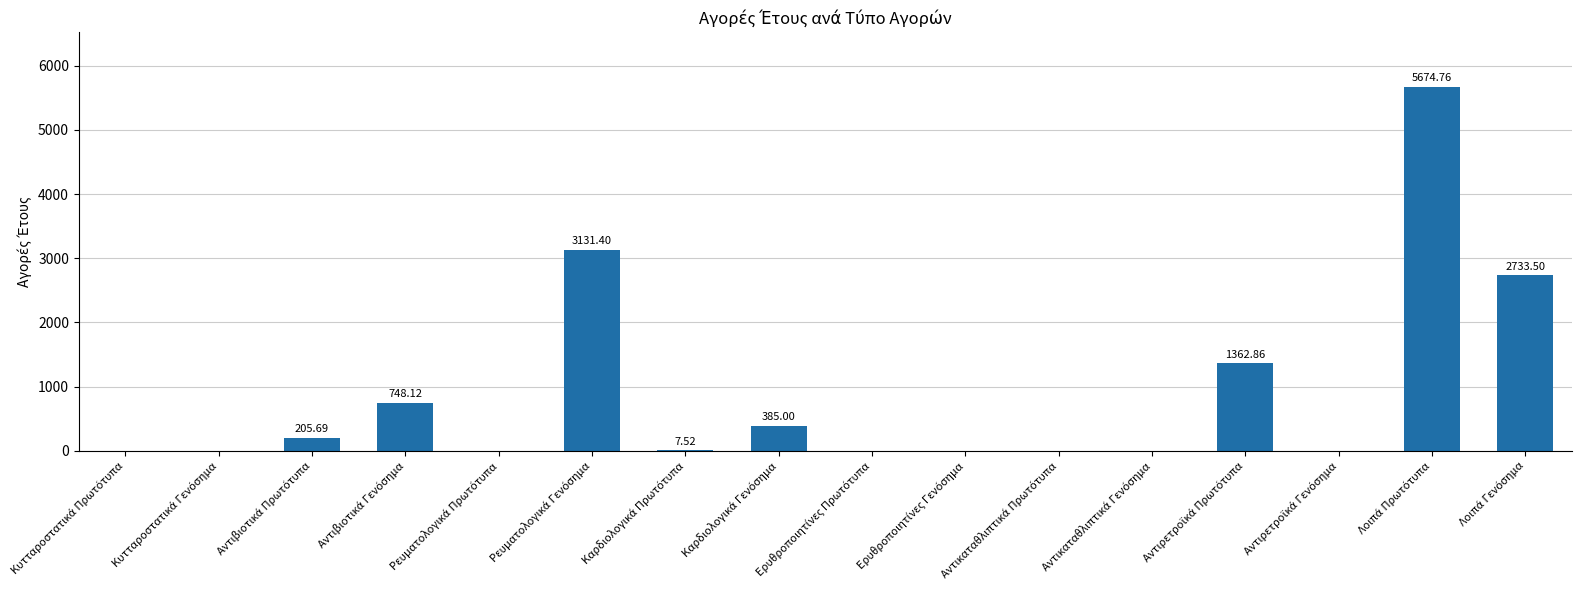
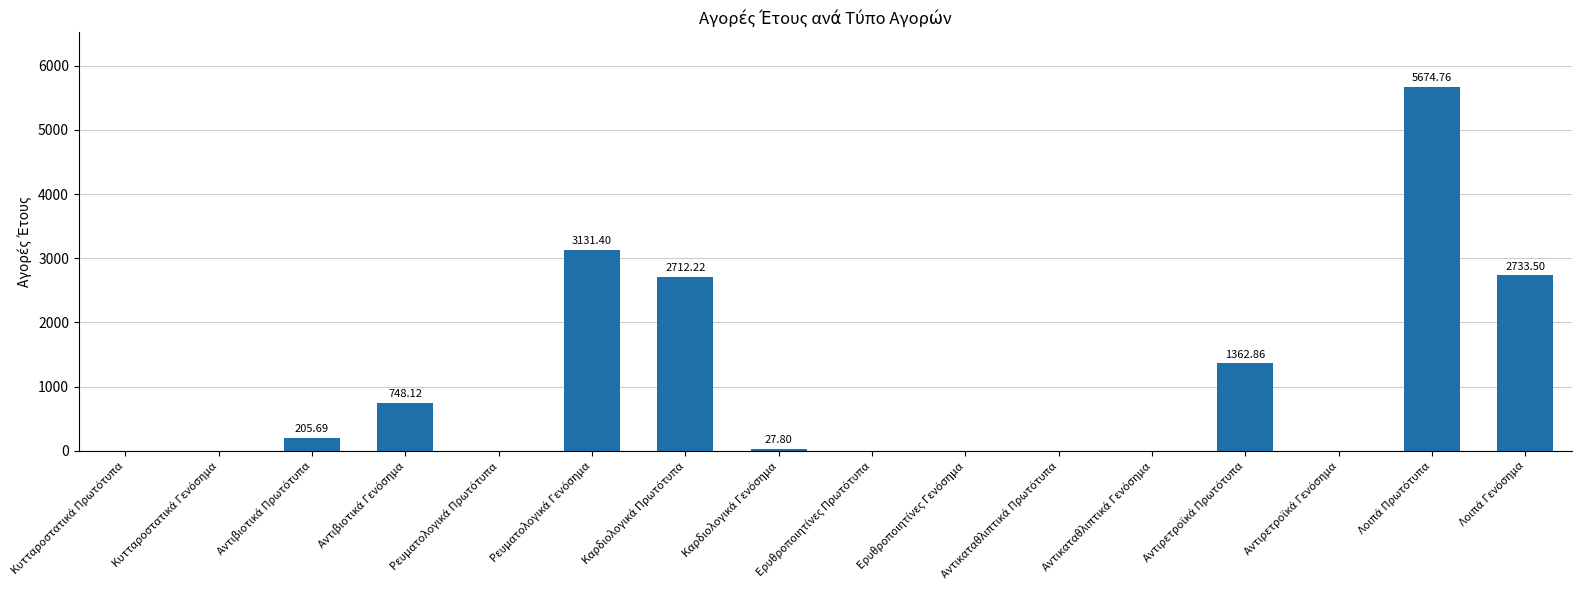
  {
    "Αντιβιοτικά Πρωτότυπα": 205.69,
    "Αντιβιοτικά Γενόσημα": 748.12,
    "Ρευματολογικά Γενόσημα": 3131.40,
-   "Καρδιολογικά Πρωτότυπα": 7.52,
-   "Καρδιολογικά Γενόσημα": 385.00,
+   "Καρδιολογικά Πρωτότυπα": 2712.22,
+   "Καρδιολογικά Γενόσημα": 27.80,
    "Αντιρετροϊκά Πρωτότυπα": 1362.86,
    "Λοιπά Πρωτότυπα": 5674.76,
    "Λοιπά Γενόσημα": 2733.50
  }
